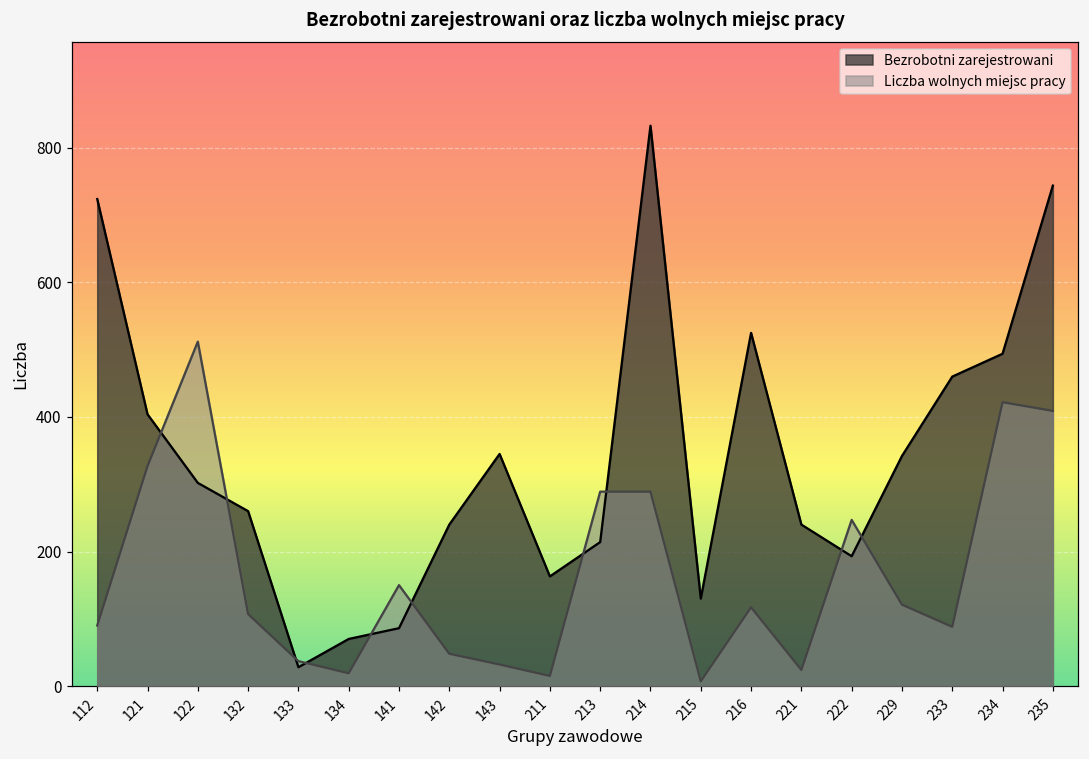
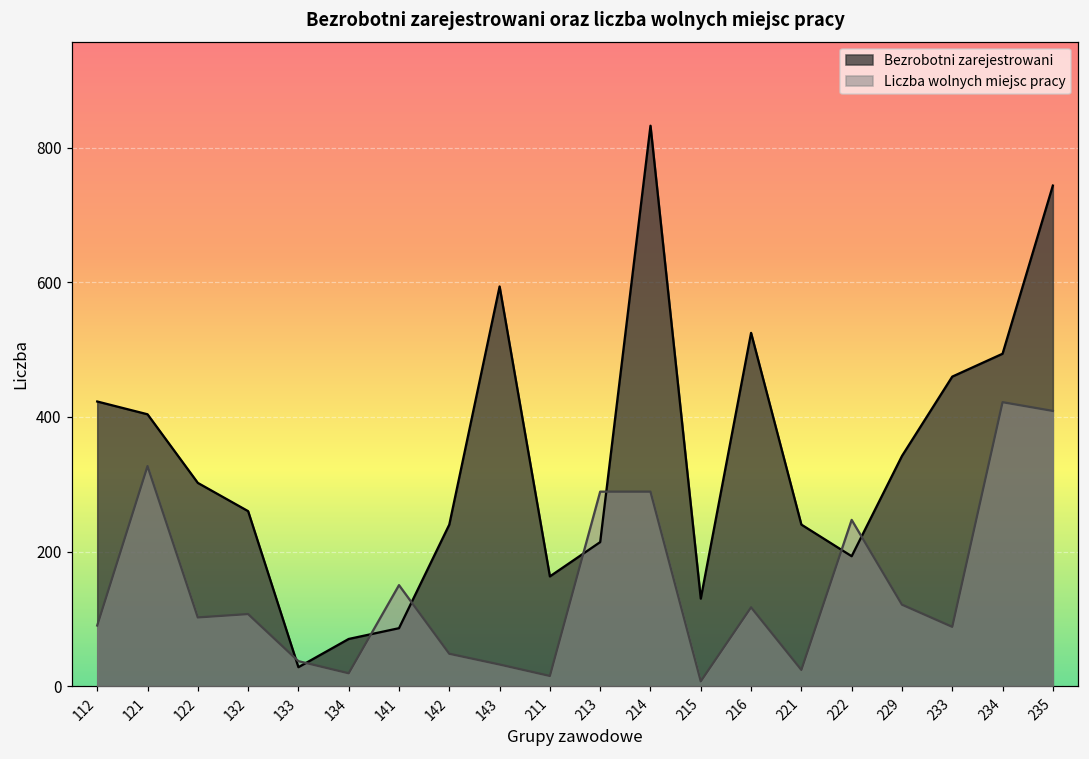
  {
    "Bezrobotni zarejestrowani": {
-     "112": 720,
+     "112": 420,
      "121": 400,
      "122": 300,
      "132": 260,
      "133": 30,
      "134": 70,
      "141": 90,
      "142": 240,
-     "143": 350,
+     "143": 590,
      "211": 160,
      "213": 210,
      "214": 830,
      "215": 130,
      "216": 530,
      "221": 240,
      "222": 190,
      "229": 340,
      "233": 460,
      "234": 490,
      "235": 740
    },
    "Liczba wolnych miejsc pracy": {
      "112": 90,
      "121": 330,
-     "122": 510,
+     "122": 100,
      "132": 110,
      "133": 40,
      "134": 20,
      "141": 150,
      "142": 50,
      "143": 30,
      "211": 20,
      "213": 290,
      "214": 290,
      "215": 10,
      "216": 120,
      "221": 20,
      "222": 250,
      "229": 120,
      "233": 90,
      "234": 420,
      "235": 410
    }
  }
